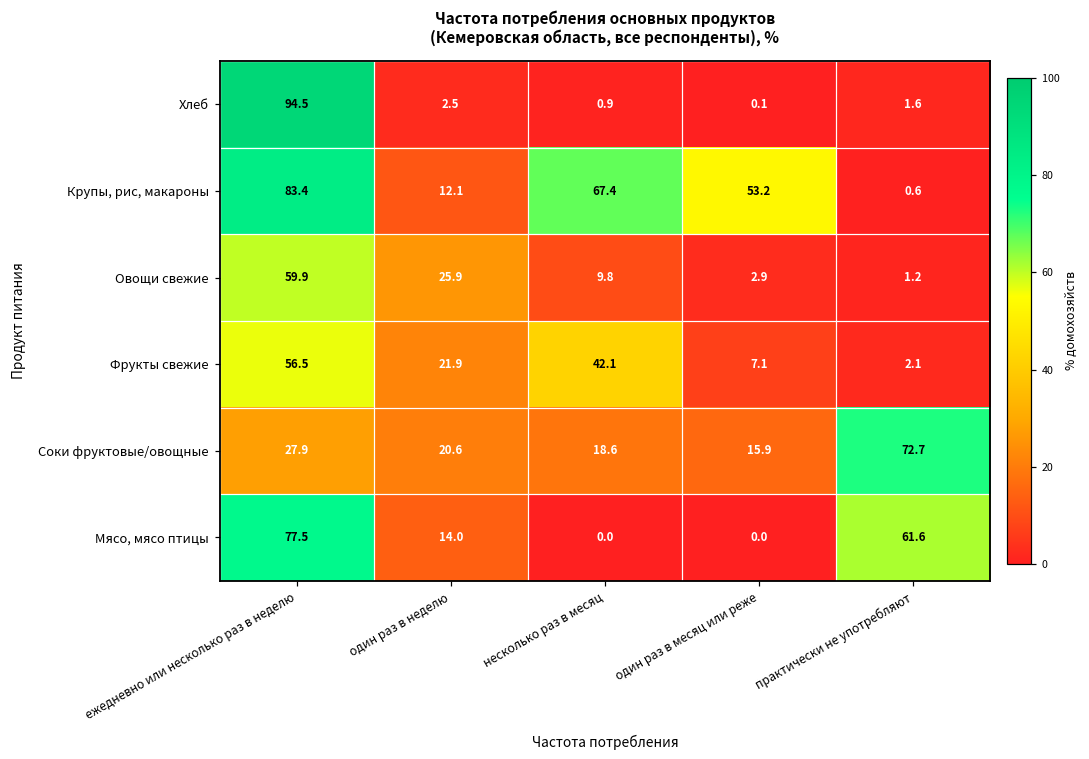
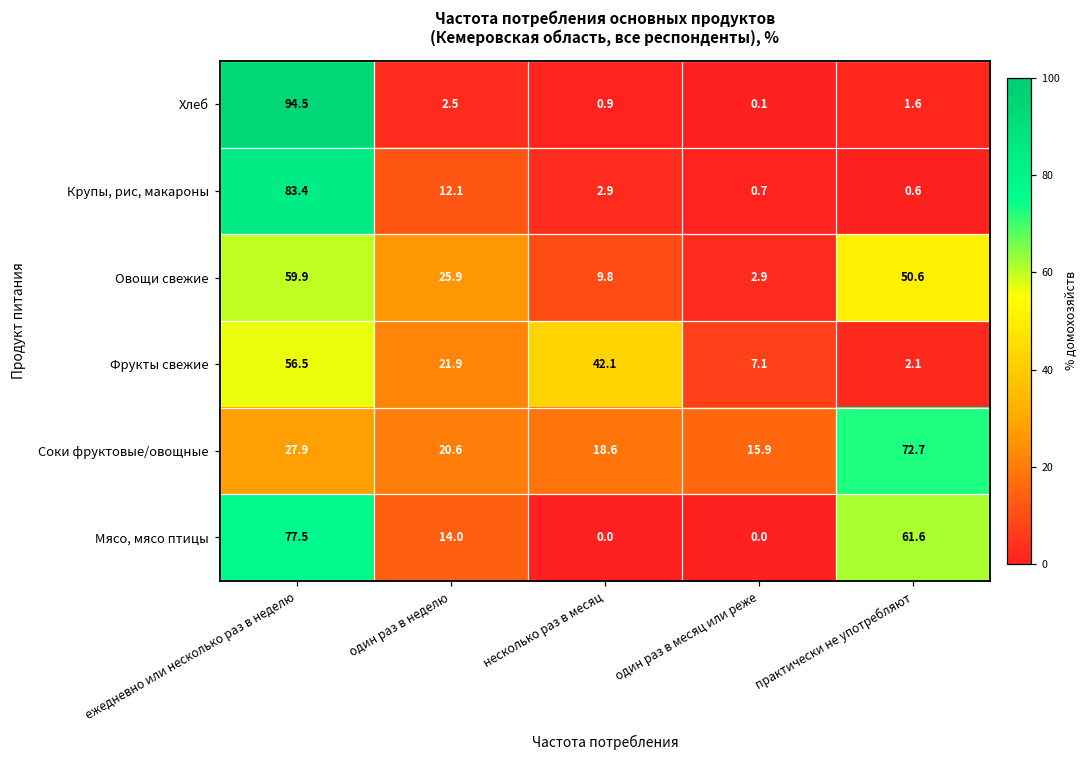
  {
    "Хлеб": {
      "ежедневно или несколько раз в неделю": 94.5,
      "один раз в неделю": 2.5,
      "несколько раз в месяц": 0.9,
      "один раз в месяц или реже": 0.1,
      "практически не употребляют": 1.6
    },
    "Крупы, рис, макароны": {
      "ежедневно или несколько раз в неделю": 83.4,
      "один раз в неделю": 12.1,
-     "несколько раз в месяц": 67.4,
-     "один раз в месяц или реже": 53.2,
+     "несколько раз в месяц": 2.9,
+     "один раз в месяц или реже": 0.7,
      "практически не употребляют": 0.6
    },
    "Овощи свежие": {
      "ежедневно или несколько раз в неделю": 59.9,
      "один раз в неделю": 25.9,
      "несколько раз в месяц": 9.8,
      "один раз в месяц или реже": 2.9,
-     "практически не употребляют": 1.2
+     "практически не употребляют": 50.6
    },
    "Фрукты свежие": {
      "ежедневно или несколько раз в неделю": 56.5,
      "один раз в неделю": 21.9,
      "несколько раз в месяц": 42.1,
      "один раз в месяц или реже": 7.1,
      "практически не употребляют": 2.1
    },
    "Соки фруктовые/овощные": {
      "ежедневно или несколько раз в неделю": 27.9,
      "один раз в неделю": 20.6,
      "несколько раз в месяц": 18.6,
      "один раз в месяц или реже": 15.9,
      "практически не употребляют": 72.7
    },
    "Мясо, мясо птицы": {
      "ежедневно или несколько раз в неделю": 77.5,
      "один раз в неделю": 14.0,
      "несколько раз в месяц": 0.0,
      "один раз в месяц или реже": 0.0,
      "практически не употребляют": 61.6
    }
  }
